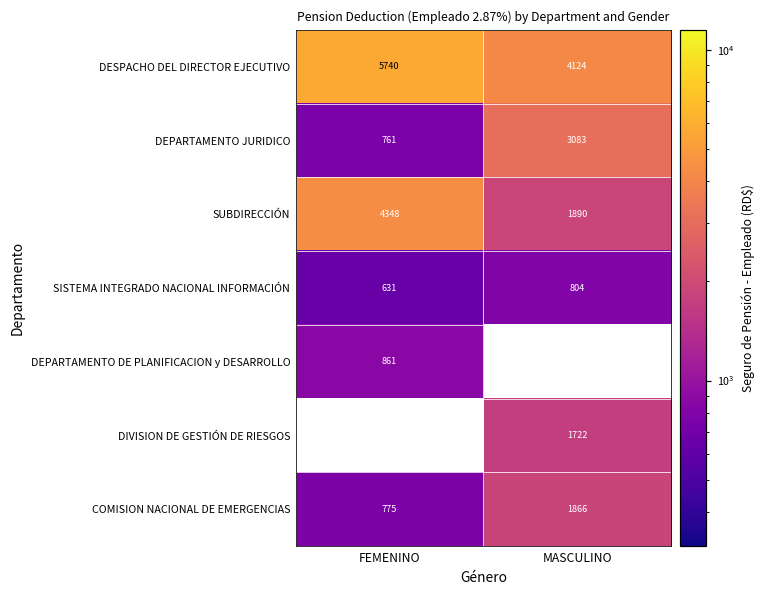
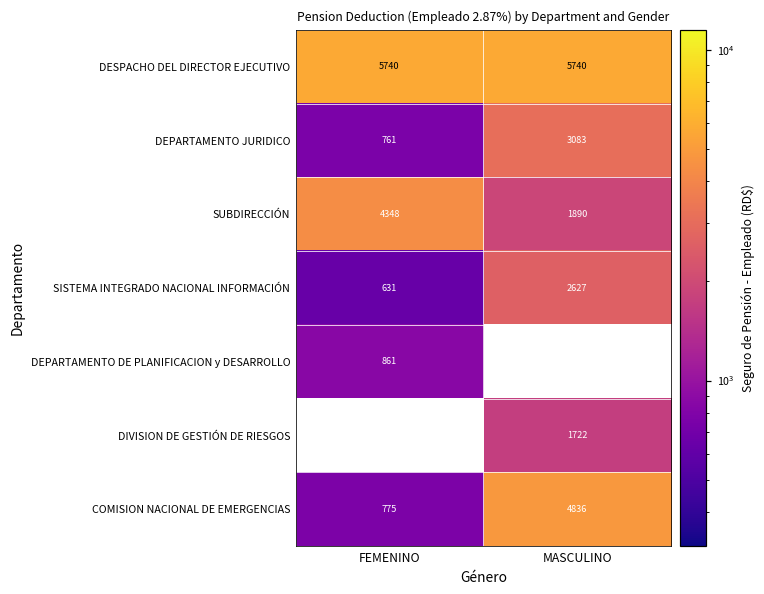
  {
    "DESPACHO DEL DIRECTOR EJECUTIVO": {
      "FEMENINO": 5740,
-     "MASCULINO": 4124
+     "MASCULINO": 5740
    },
    "DEPARTAMENTO JURIDICO": {
      "FEMENINO": 761,
      "MASCULINO": 3083
    },
    "SUBDIRECCIÓN": {
      "FEMENINO": 4348,
      "MASCULINO": 1890
    },
    "SISTEMA INTEGRADO NACIONAL INFORMACIÓN": {
      "FEMENINO": 631,
-     "MASCULINO": 804
+     "MASCULINO": 2627
    },
    "DEPARTAMENTO DE PLANIFICACION y DESARROLLO": {
      "FEMENINO": 861
    },
    "DIVISION DE GESTIÓN DE RIESGOS": {
      "MASCULINO": 1722
    },
    "COMISION NACIONAL DE EMERGENCIAS": {
      "FEMENINO": 775,
-     "MASCULINO": 1866
+     "MASCULINO": 4836
    }
  }
